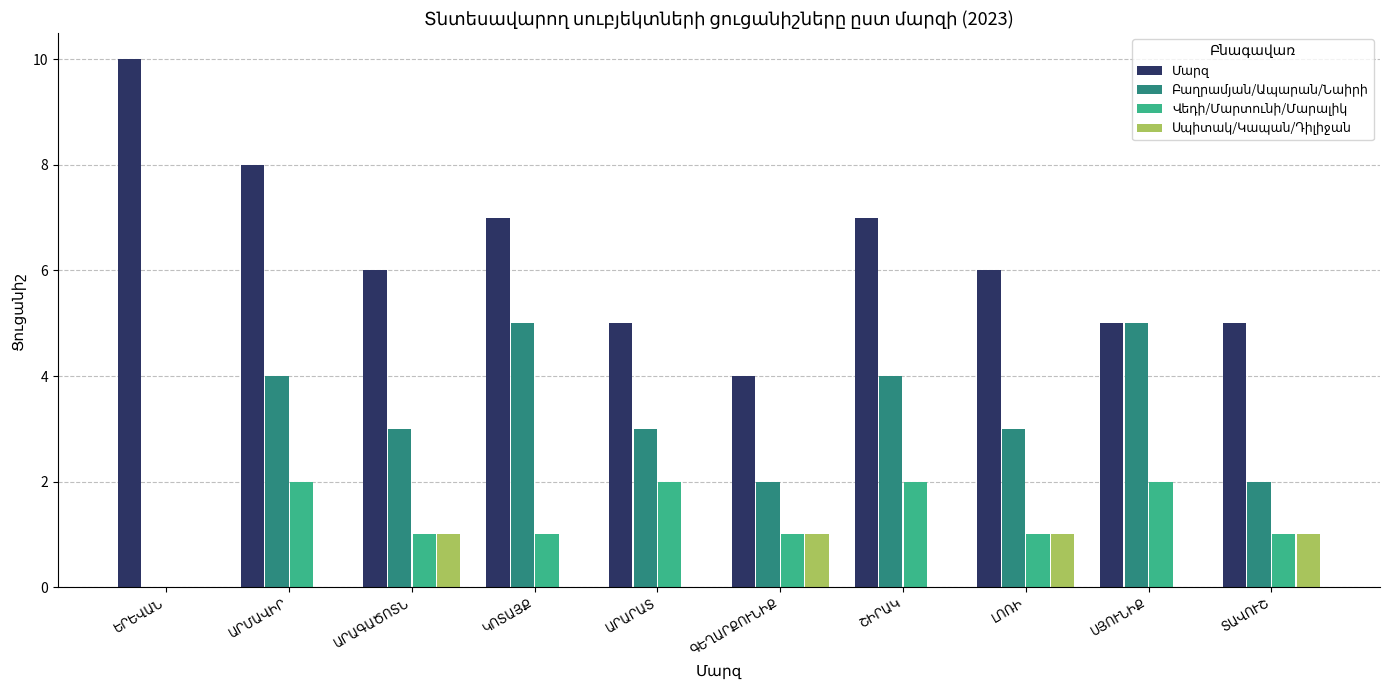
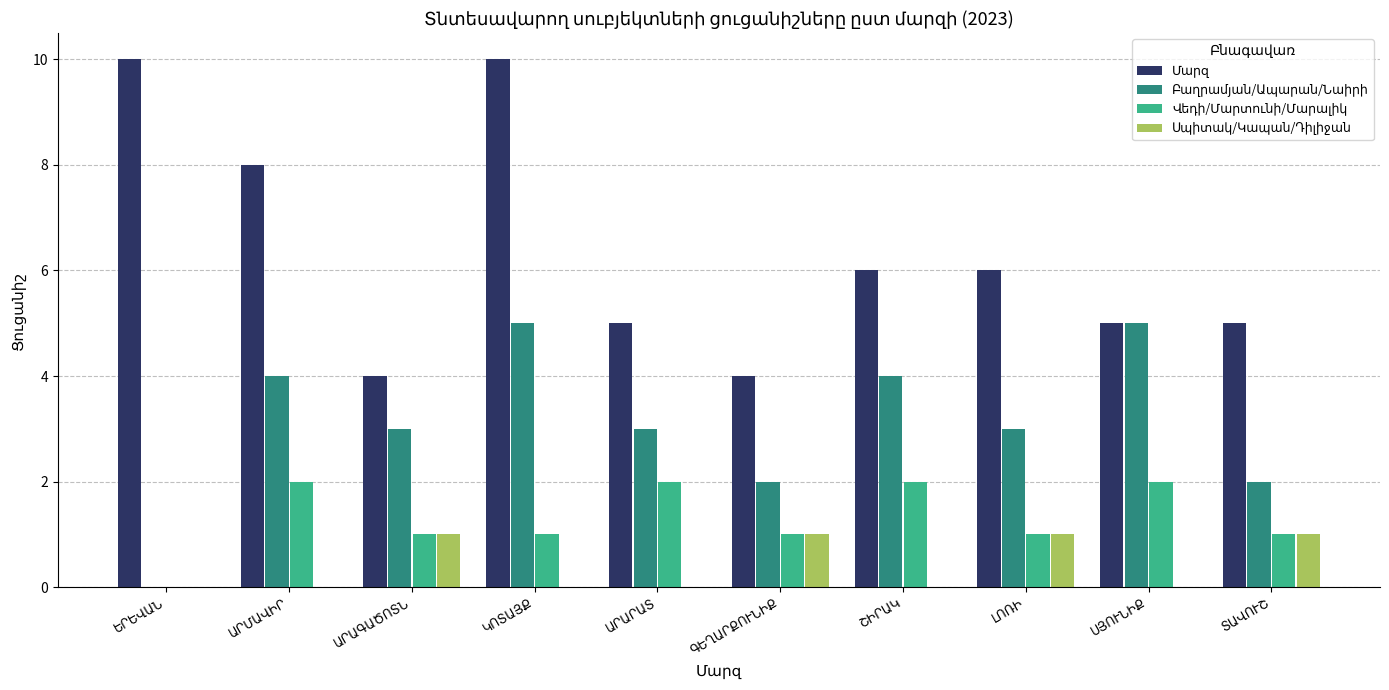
  {
    "Մարզ": {
      "ԵՐԵՎԱՆ": 10,
      "ԱՐՄԱՎԻՐ": 8,
-     "ԱՐԱԳԱԾՈՏՆ": 6,
-     "ԿՈՏԱՅՔ": 7,
+     "ԱՐԱԳԱԾՈՏՆ": 4,
+     "ԿՈՏԱՅՔ": 10,
      "ԱՐԱՐԱՏ": 5,
      "ԳԵՂԱՐՔՈՒՆԻՔ": 4,
-     "ՇԻՐԱԿ": 7,
+     "ՇԻՐԱԿ": 6,
      "ԼՈՌԻ": 6,
      "ՍՅՈՒՆԻՔ": 5,
      "ՏԱՎՈՒՇ": 5
    },
    "Սպիտակ/Կապան/Դիլիջան": {
      "ԵՐԵՎԱՆ": 0,
      "ԱՐՄԱՎԻՐ": 0,
      "ԱՐԱԳԱԾՈՏՆ": 1,
      "ԿՈՏԱՅՔ": 0,
      "ԱՐԱՐԱՏ": 0,
      "ԳԵՂԱՐՔՈՒՆԻՔ": 1,
      "ՇԻՐԱԿ": 0,
      "ԼՈՌԻ": 1,
      "ՍՅՈՒՆԻՔ": 0,
      "ՏԱՎՈՒՇ": 1
    }
  }
